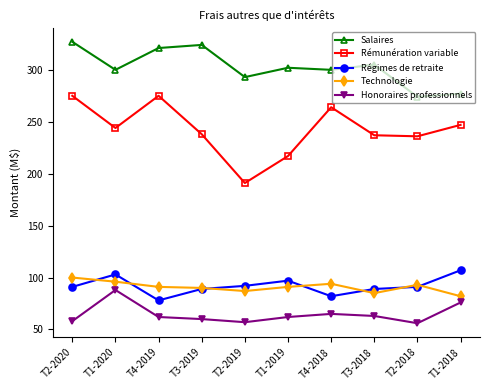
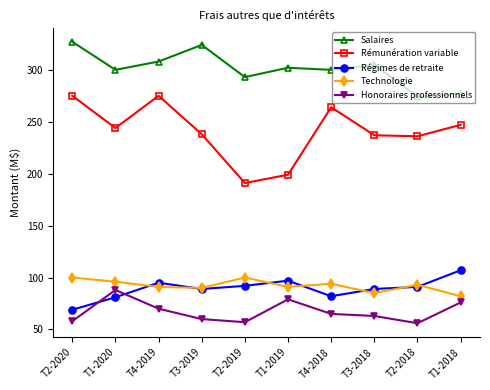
  {
    "Salaires": {
      "T2-2020": 327,
      "T1-2020": 300,
-     "T4-2019": 321,
+     "T4-2019": 308,
      "T3-2019": 324,
      "T2-2019": 293,
      "T1-2019": 302,
      "T4-2018": 300
    },
    "Rémunération variable": {
      "T2-2020": 275,
      "T1-2020": 244,
      "T4-2019": 275,
      "T3-2019": 238,
      "T2-2019": 191,
-     "T1-2019": 217,
+     "T1-2019": 199,
      "T4-2018": 264,
      "T3-2018": 237,
      "T2-2018": 236,
      "T1-2018": 247
    },
    "Régimes de retraite": {
-     "T2-2020": 91,
-     "T1-2020": 103,
-     "T4-2019": 78,
+     "T2-2020": 69,
+     "T1-2020": 81,
+     "T4-2019": 95,
      "T2-2019": 92,
      "T1-2019": 97,
      "T4-2018": 82,
      "T3-2018": 89,
      "T1-2018": 107
    },
    "Technologie": {
      "T2-2020": 100,
      "T1-2020": 96,
      "T4-2019": 91,
-     "T2-2019": 87,
+     "T2-2019": 100,
      "T1-2019": 91,
      "T4-2018": 94,
      "T3-2018": 85,
      "T1-2018": 82
    },
    "Honoraires professionnels": {
      "T2-2020": 58,
      "T1-2020": 88,
-     "T4-2019": 62,
+     "T4-2019": 70,
      "T3-2019": 60,
      "T2-2019": 57,
-     "T1-2019": 62,
+     "T1-2019": 79,
      "T4-2018": 65,
      "T3-2018": 63,
      "T2-2018": 56,
      "T1-2018": 76
    }
  }
